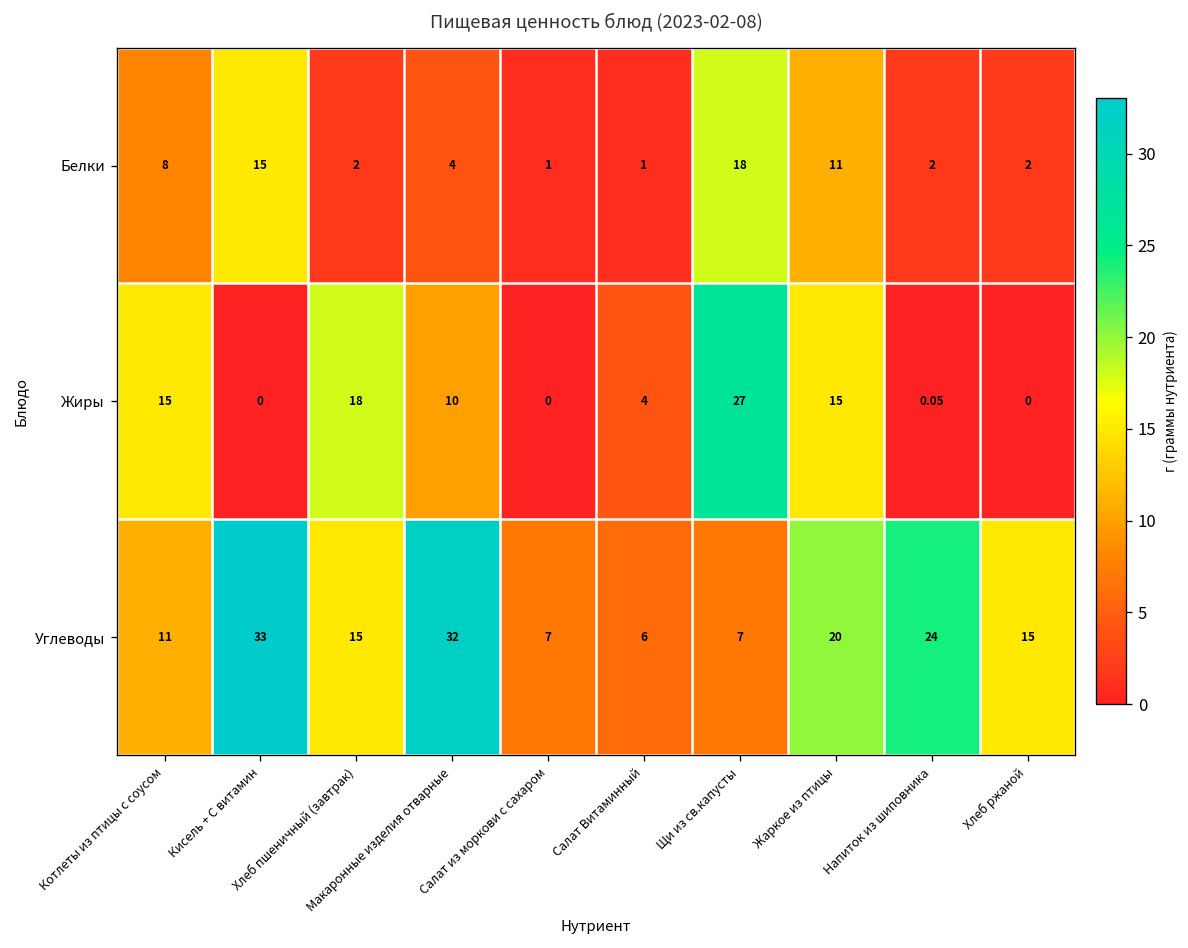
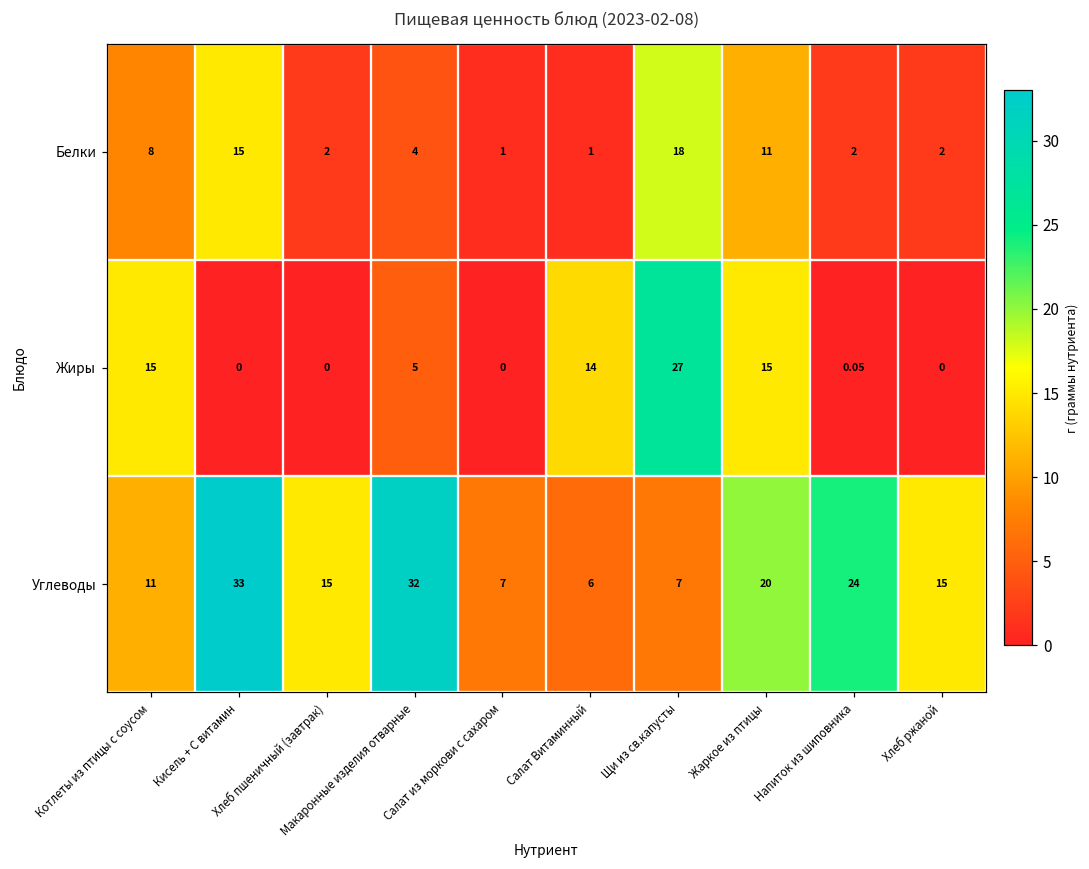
  {
    "Белки": {
      "Котлеты из птицы с соусом": 8,
      "Кисель + С витамин": 15,
      "Хлеб пшеничный (завтрак)": 2,
      "Макаронные изделия отварные": 4,
      "Салат из моркови с сахаром": 1,
      "Салат Витаминный": 1,
      "Щи из св.капусты": 18,
      "Жаркое из птицы": 11,
      "Напиток из шиповника": 2,
      "Хлеб ржаной": 2
    },
    "Жиры": {
      "Котлеты из птицы с соусом": 15,
      "Кисель + С витамин": 0,
-     "Хлеб пшеничный (завтрак)": 18,
-     "Макаронные изделия отварные": 10,
+     "Хлеб пшеничный (завтрак)": 0,
+     "Макаронные изделия отварные": 5,
      "Салат из моркови с сахаром": 0,
-     "Салат Витаминный": 4,
+     "Салат Витаминный": 14,
      "Щи из св.капусты": 27,
      "Жаркое из птицы": 15,
      "Напиток из шиповника": 0.05,
      "Хлеб ржаной": 0
    },
    "Углеводы": {
      "Котлеты из птицы с соусом": 11,
      "Кисель + С витамин": 33,
      "Хлеб пшеничный (завтрак)": 15,
      "Макаронные изделия отварные": 32,
      "Салат из моркови с сахаром": 7,
      "Салат Витаминный": 6,
      "Щи из св.капусты": 7,
      "Жаркое из птицы": 20,
      "Напиток из шиповника": 24,
      "Хлеб ржаной": 15
    }
  }
